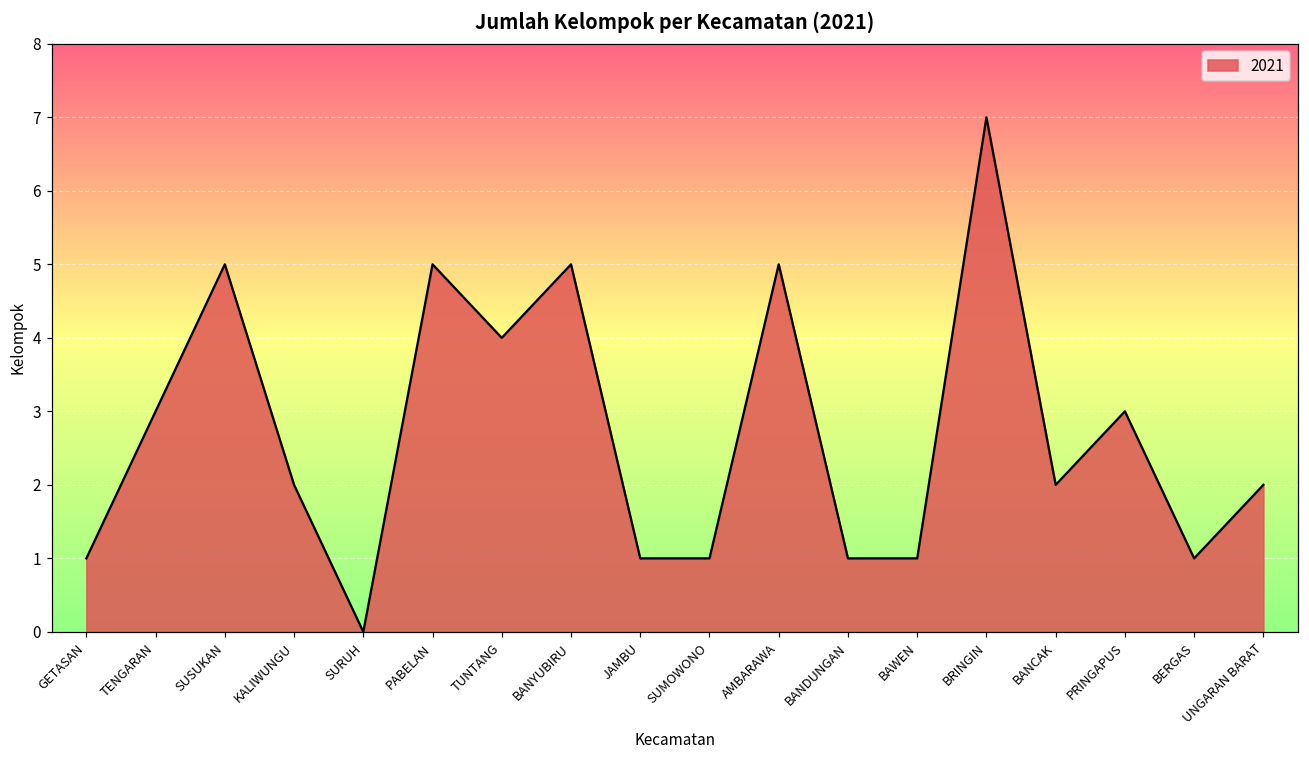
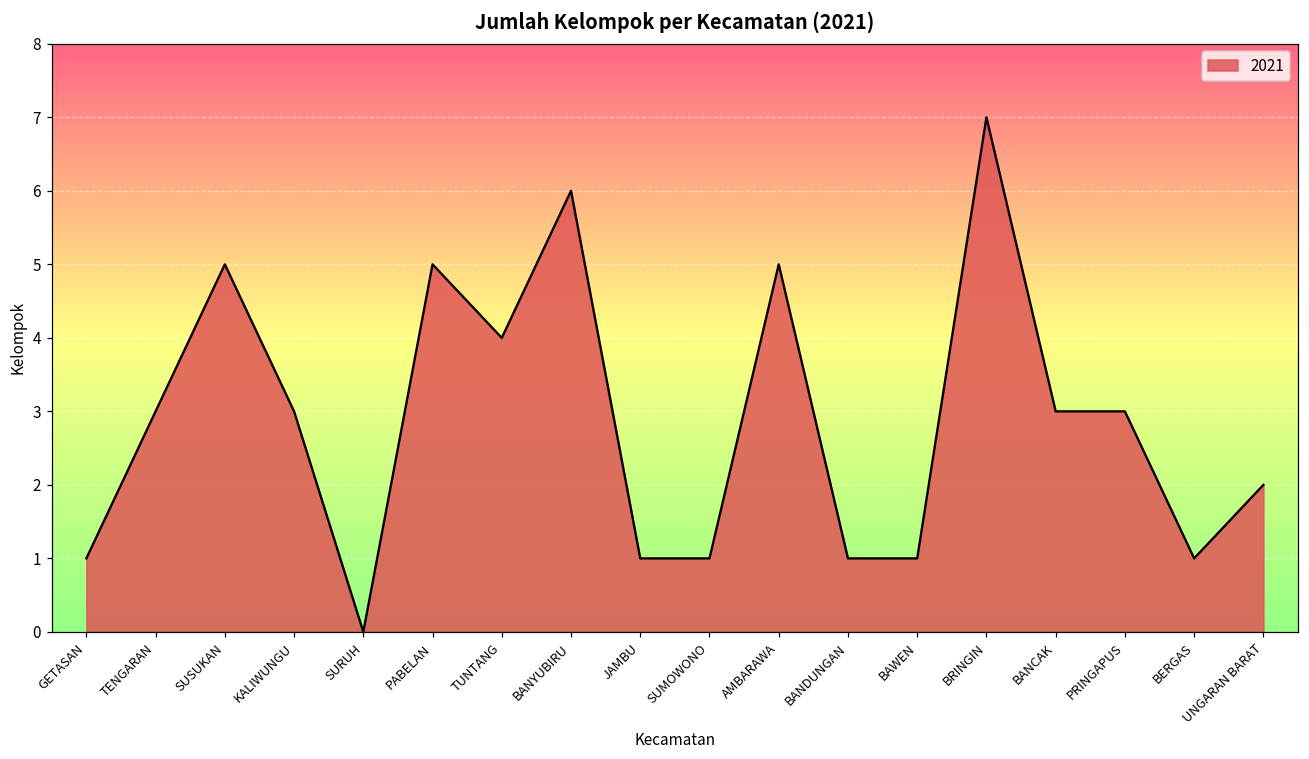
  {
    "GETASAN": 1,
    "TENGARAN": 3,
    "SUSUKAN": 5,
-   "KALIWUNGU": 2,
+   "KALIWUNGU": 3,
    "SURUH": 0,
    "PABELAN": 5,
    "TUNTANG": 4,
-   "BANYUBIRU": 5,
+   "BANYUBIRU": 6,
    "JAMBU": 1,
    "SUMOWONO": 1,
    "AMBARAWA": 5,
    "BANDUNGAN": 1,
    "BAWEN": 1,
    "BRINGIN": 7,
-   "BANCAK": 2,
+   "BANCAK": 3,
    "PRINGAPUS": 3,
    "BERGAS": 1,
    "UNGARAN BARAT": 2
  }
